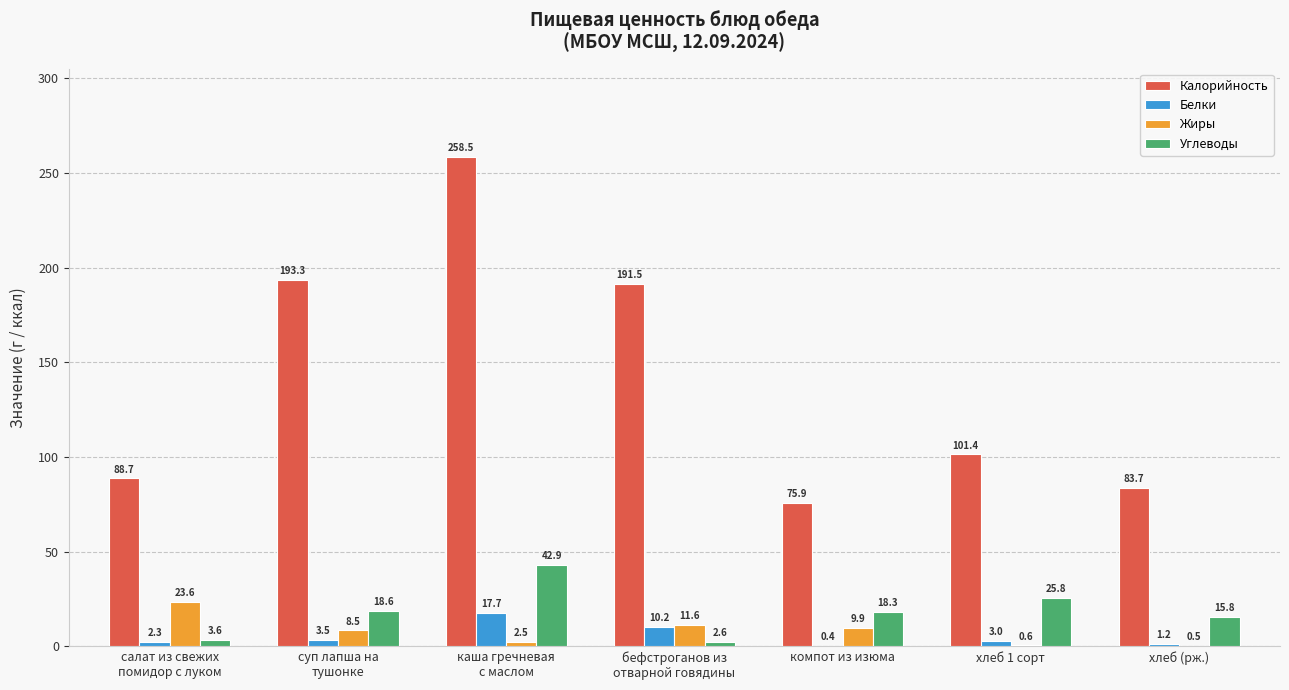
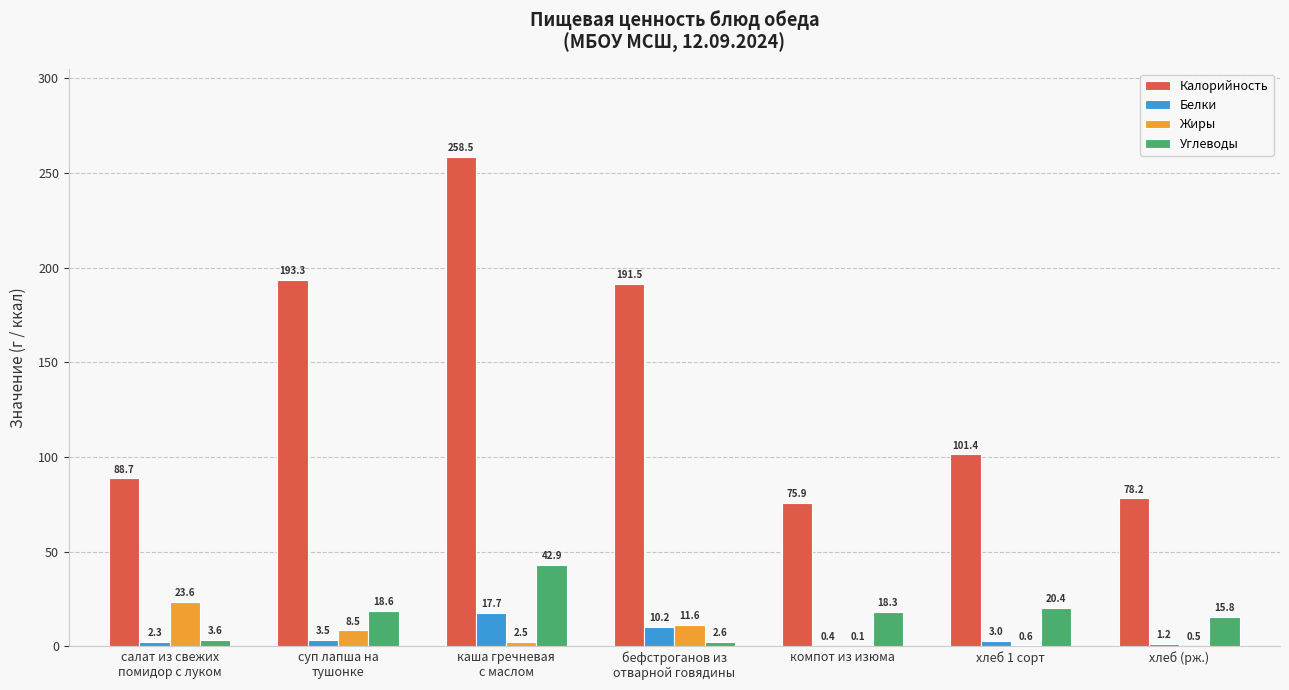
  {
    "Калорийность": {
      "салат из свежих помидор с луком": 88.7,
      "суп лапша на тушонке": 193.3,
      "каша гречневая с маслом": 258.5,
      "бефстроганов из отварной говядины": 191.5,
      "компот из изюма": 75.9,
      "хлеб 1 сорт": 101.4,
-     "хлеб (рж.)": 83.7
+     "хлеб (рж.)": 78.2
    },
    "Белки": {
      "салат из свежих помидор с луком": 2.3,
      "суп лапша на тушонке": 3.5,
      "каша гречневая с маслом": 17.7,
      "бефстроганов из отварной говядины": 10.2,
      "компот из изюма": 0.4,
      "хлеб 1 сорт": 3.0,
      "хлеб (рж.)": 1.2
    },
    "Жиры": {
      "салат из свежих помидор с луком": 23.6,
      "суп лапша на тушонке": 8.5,
      "каша гречневая с маслом": 2.5,
      "бефстроганов из отварной говядины": 11.6,
-     "компот из изюма": 9.9,
+     "компот из изюма": 0.1,
      "хлеб 1 сорт": 0.6,
      "хлеб (рж.)": 0.5
    },
    "Углеводы": {
      "салат из свежих помидор с луком": 3.6,
      "суп лапша на тушонке": 18.6,
      "каша гречневая с маслом": 42.9,
      "бефстроганов из отварной говядины": 2.6,
      "компот из изюма": 18.3,
-     "хлеб 1 сорт": 25.8,
+     "хлеб 1 сорт": 20.4,
      "хлеб (рж.)": 15.8
    }
  }
